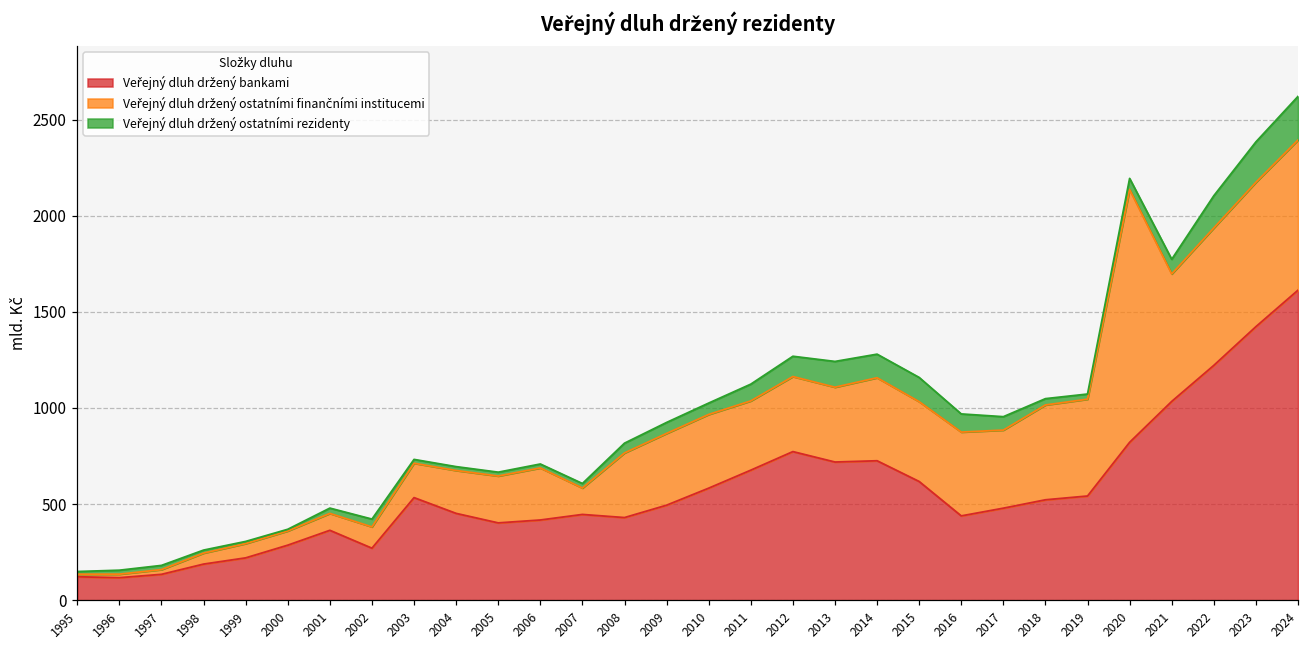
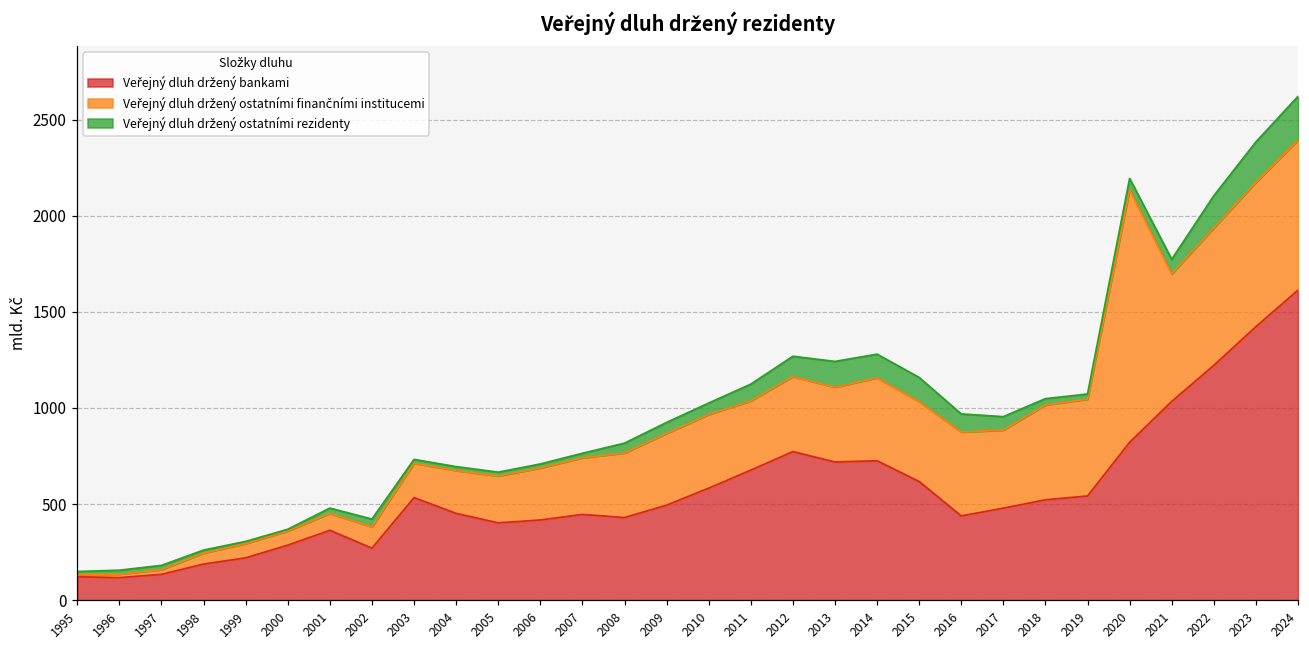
  {
    "Veřejný dluh držený bankami": {
      "1996": 120,
      "1997": 130,
      "1998": 190,
      "1999": 220,
      "2000": 290,
      "2001": 360,
      "2002": 270,
      "2003": 530,
      "2004": 450,
      "2005": 400,
      "2006": 420,
      "2007": 450,
      "2008": 430,
      "2009": 490,
      "2010": 580,
      "2011": 680,
      "2012": 770,
      "2013": 720,
      "2014": 730,
      "2015": 620,
      "2016": 440,
      "2017": 480,
      "2018": 520,
      "2019": 540,
      "2020": 820,
      "2021": 1030,
      "2022": 1220,
      "2023": 1420,
      "2024": 1610
    },
    "Veřejný dluh držený ostatními finančními institucemi": {
      "1996": 20,
      "1997": 20,
      "1998": 60,
      "2001": 90,
      "2002": 110,
      "2003": 180,
      "2004": 220,
      "2005": 240,
      "2006": 270,
-     "2007": 140,
+     "2007": 290,
      "2008": 340,
      "2009": 370,
      "2010": 380,
      "2011": 360,
      "2012": 390,
      "2013": 390,
      "2014": 430,
      "2015": 420,
      "2016": 440,
      "2017": 410,
      "2018": 490,
      "2019": 500,
      "2020": 1320,
      "2021": 660,
      "2022": 710,
      "2023": 750,
      "2024": 780
    },
    "Veřejný dluh držený ostatními rezidenty": {
      "1996": 20,
      "1997": 20,
      "1998": 20,
      "2001": 30,
      "2002": 40,
      "2003": 20,
      "2004": 20,
      "2005": 20,
      "2006": 20,
      "2007": 20,
      "2008": 50,
      "2009": 60,
      "2010": 60,
      "2011": 90,
      "2012": 110,
      "2013": 130,
      "2014": 120,
      "2015": 130,
      "2016": 90,
      "2017": 70,
      "2018": 30,
      "2019": 30,
      "2020": 60,
      "2021": 80,
      "2022": 170,
      "2023": 210,
      "2024": 230
    }
  }
